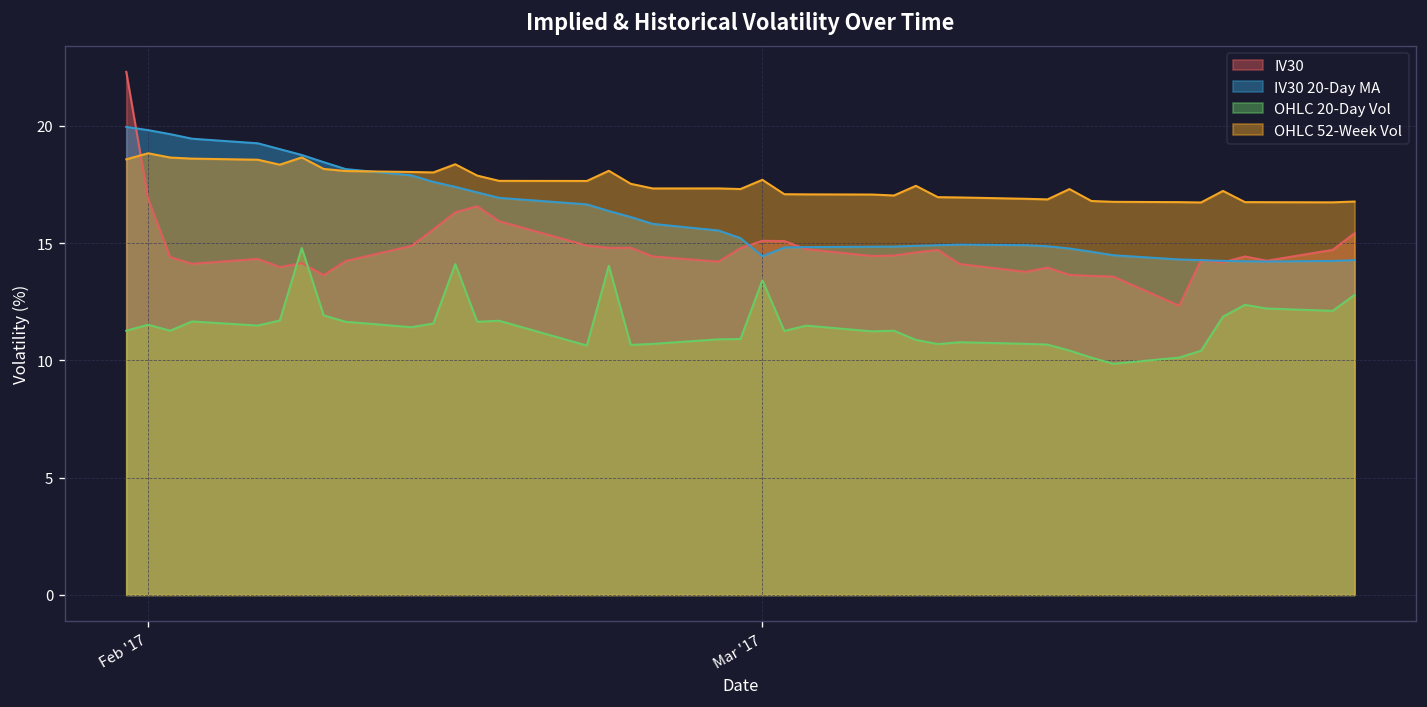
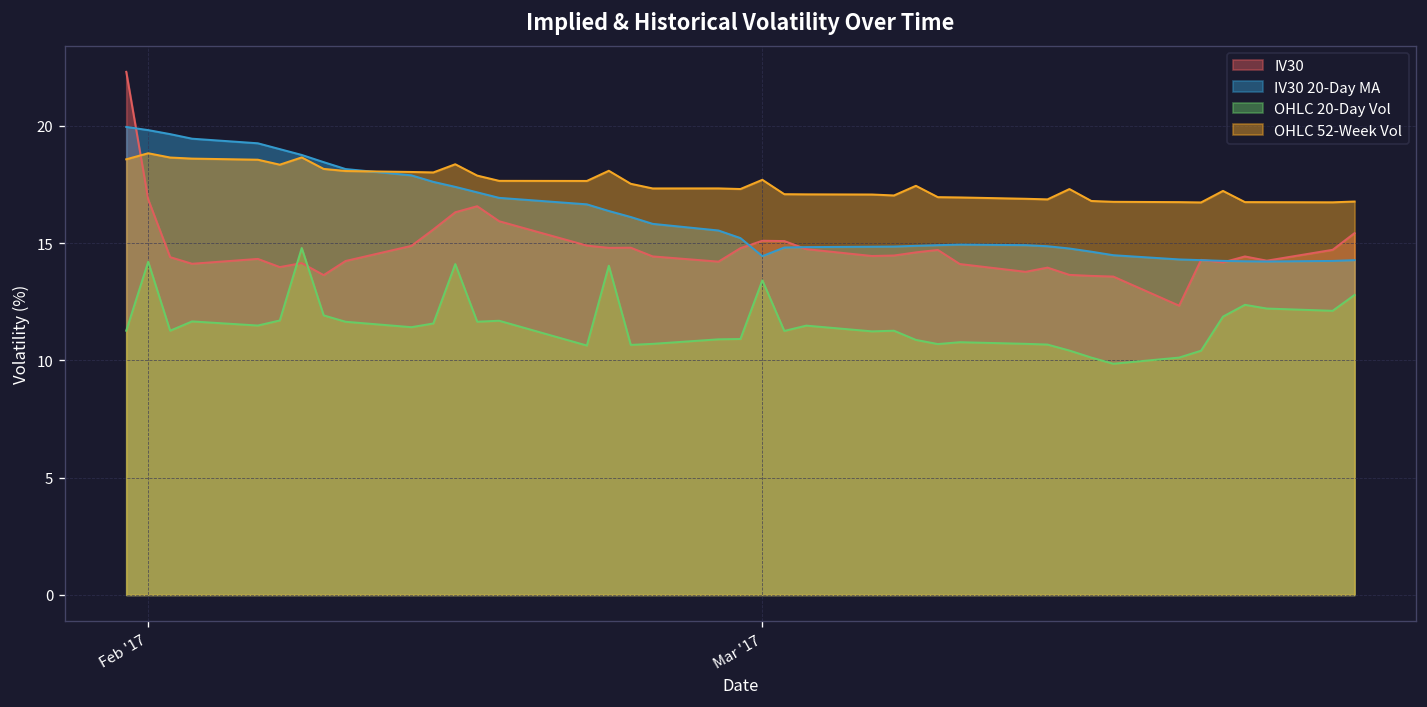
  {
    "IV30": {
      "Feb '17": 16.9,
      "Mar '17": 15.1
    },
    "IV30 20-Day MA": {
      "Feb '17": 19.8,
      "Mar '17": 14.4
    },
    "OHLC 20-Day Vol": {
-     "Feb '17": 11.5,
+     "Feb '17": 14.2,
      "Mar '17": 13.4
    },
    "OHLC 52-Week Vol": {
      "Feb '17": 18.8,
      "Mar '17": 17.7
    }
  }
